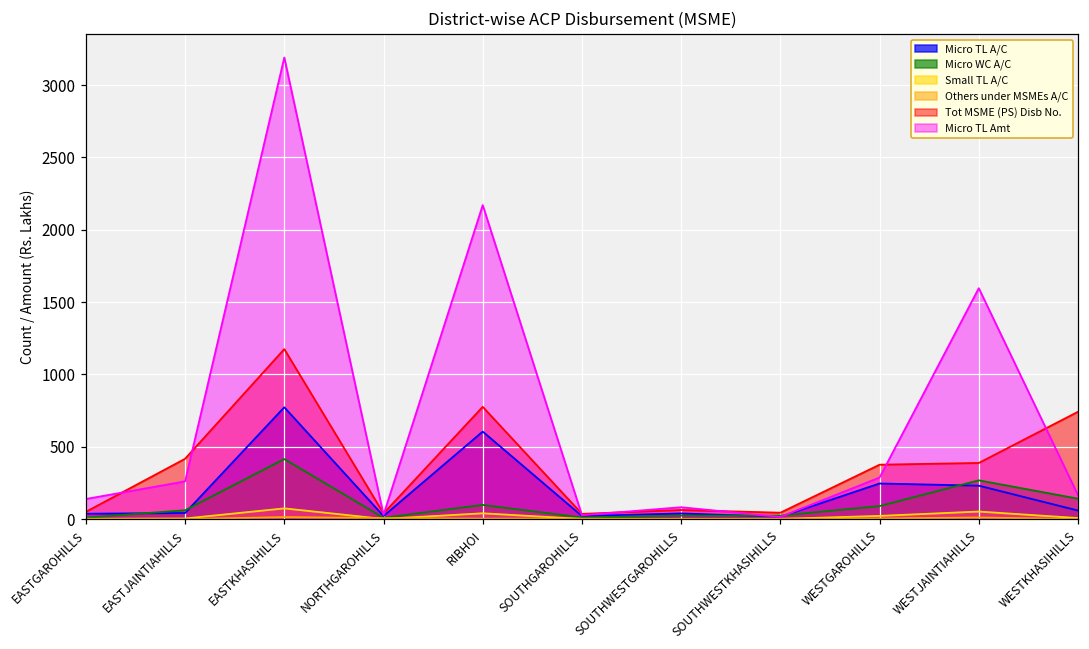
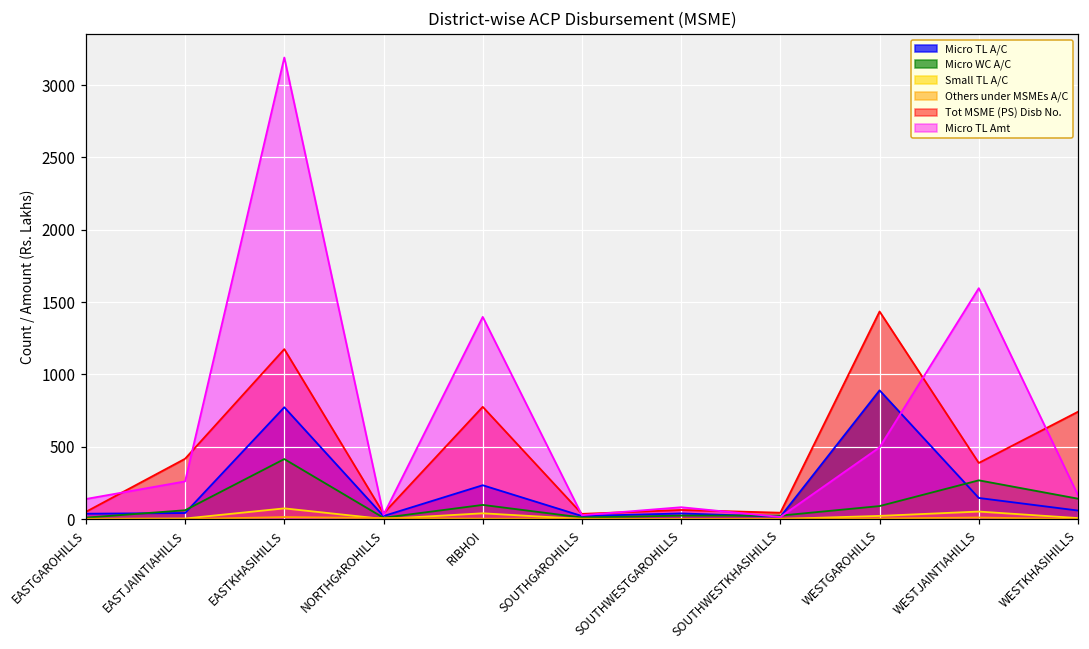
  {
    "Micro TL A/C": {
      "EASTKHASIHILLS": 770,
-     "RIBHOI": 610,
-     "WESTGAROHILLS": 250,
-     "WESTJAINTIAHILLS": 230,
+     "RIBHOI": 230,
+     "WESTGAROHILLS": 890,
+     "WESTJAINTIAHILLS": 150,
      "WESTKHASIHILLS": 60
    },
    "Micro WC A/C": {
      "EASTKHASIHILLS": 420,
      "RIBHOI": 100,
      "WESTGAROHILLS": 90,
      "WESTJAINTIAHILLS": 270,
      "WESTKHASIHILLS": 140
    },
    "Tot MSME (PS) Disb No.": {
      "EASTJAINTIAHILLS": 420,
      "EASTKHASIHILLS": 1180,
      "RIBHOI": 780,
      "SOUTHWESTKHASIHILLS": 40,
-     "WESTGAROHILLS": 380,
+     "WESTGAROHILLS": 1440,
      "WESTJAINTIAHILLS": 390,
      "WESTKHASIHILLS": 740
    },
    "Micro TL Amt": {
      "EASTGAROHILLS": 140,
      "EASTJAINTIAHILLS": 260,
      "EASTKHASIHILLS": 3190,
-     "RIBHOI": 2170,
-     "WESTGAROHILLS": 290,
+     "RIBHOI": 1400,
+     "WESTGAROHILLS": 500,
      "WESTJAINTIAHILLS": 1600,
      "WESTKHASIHILLS": 170
    }
  }
